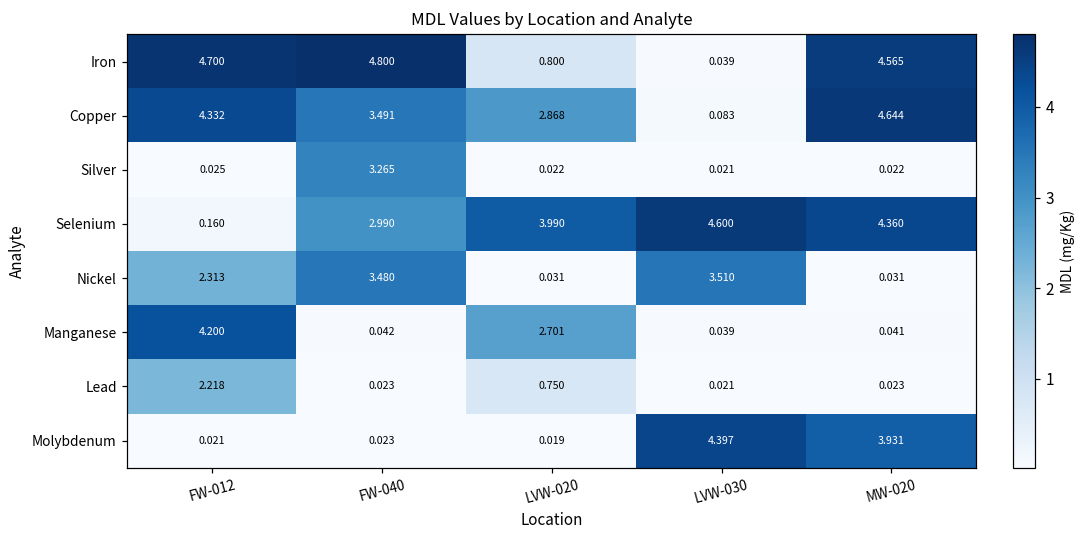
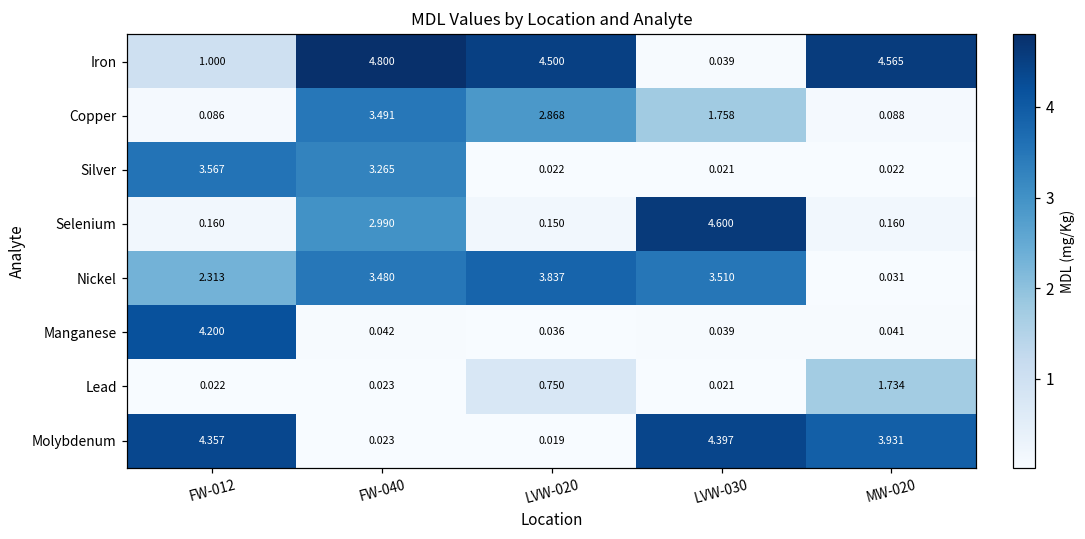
  {
    "Iron": {
-     "FW-012": 4.700,
+     "FW-012": 1.000,
      "FW-040": 4.800,
-     "LVW-020": 0.800,
+     "LVW-020": 4.500,
      "LVW-030": 0.039,
      "MW-020": 4.565
    },
    "Copper": {
-     "FW-012": 4.332,
+     "FW-012": 0.086,
      "FW-040": 3.491,
      "LVW-020": 2.868,
-     "LVW-030": 0.083,
-     "MW-020": 4.644
+     "LVW-030": 1.758,
+     "MW-020": 0.088
    },
    "Silver": {
-     "FW-012": 0.025,
+     "FW-012": 3.567,
      "FW-040": 3.265,
      "LVW-020": 0.022,
      "LVW-030": 0.021,
      "MW-020": 0.022
    },
    "Selenium": {
      "FW-012": 0.160,
      "FW-040": 2.990,
-     "LVW-020": 3.990,
+     "LVW-020": 0.150,
      "LVW-030": 4.600,
-     "MW-020": 4.360
+     "MW-020": 0.160
    },
    "Nickel": {
      "FW-012": 2.313,
      "FW-040": 3.480,
-     "LVW-020": 0.031,
+     "LVW-020": 3.837,
      "LVW-030": 3.510,
      "MW-020": 0.031
    },
    "Manganese": {
      "FW-012": 4.200,
      "FW-040": 0.042,
-     "LVW-020": 2.701,
+     "LVW-020": 0.036,
      "LVW-030": 0.039,
      "MW-020": 0.041
    },
    "Lead": {
-     "FW-012": 2.218,
+     "FW-012": 0.022,
      "FW-040": 0.023,
      "LVW-020": 0.750,
      "LVW-030": 0.021,
-     "MW-020": 0.023
+     "MW-020": 1.734
    },
    "Molybdenum": {
-     "FW-012": 0.021,
+     "FW-012": 4.357,
      "FW-040": 0.023,
      "LVW-020": 0.019,
      "LVW-030": 4.397,
      "MW-020": 3.931
    }
  }
